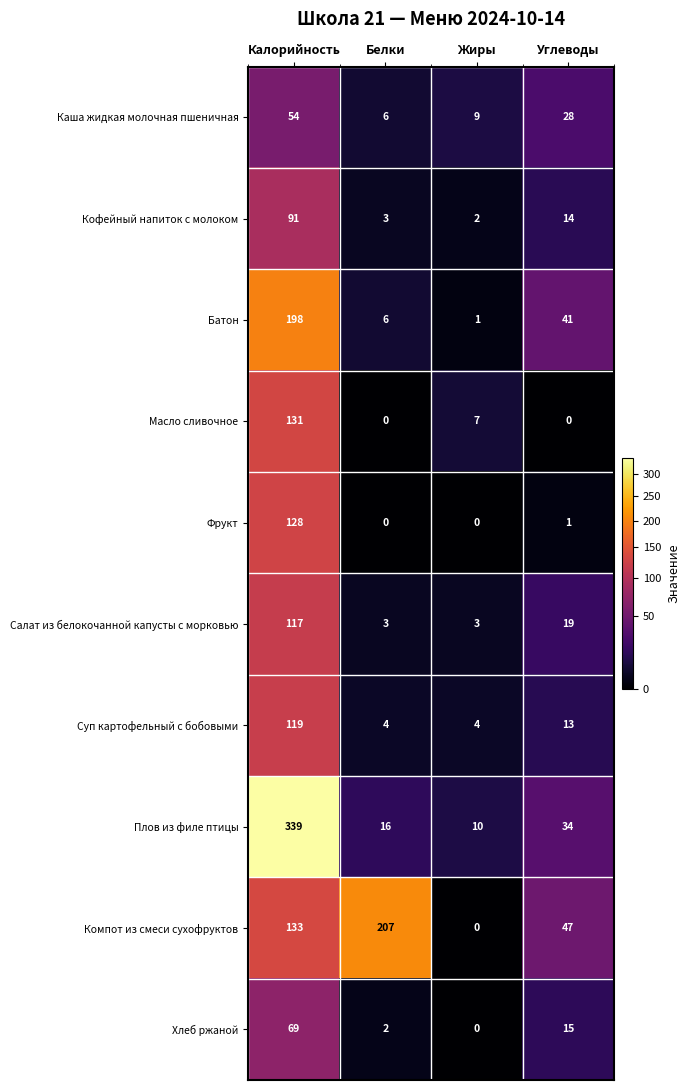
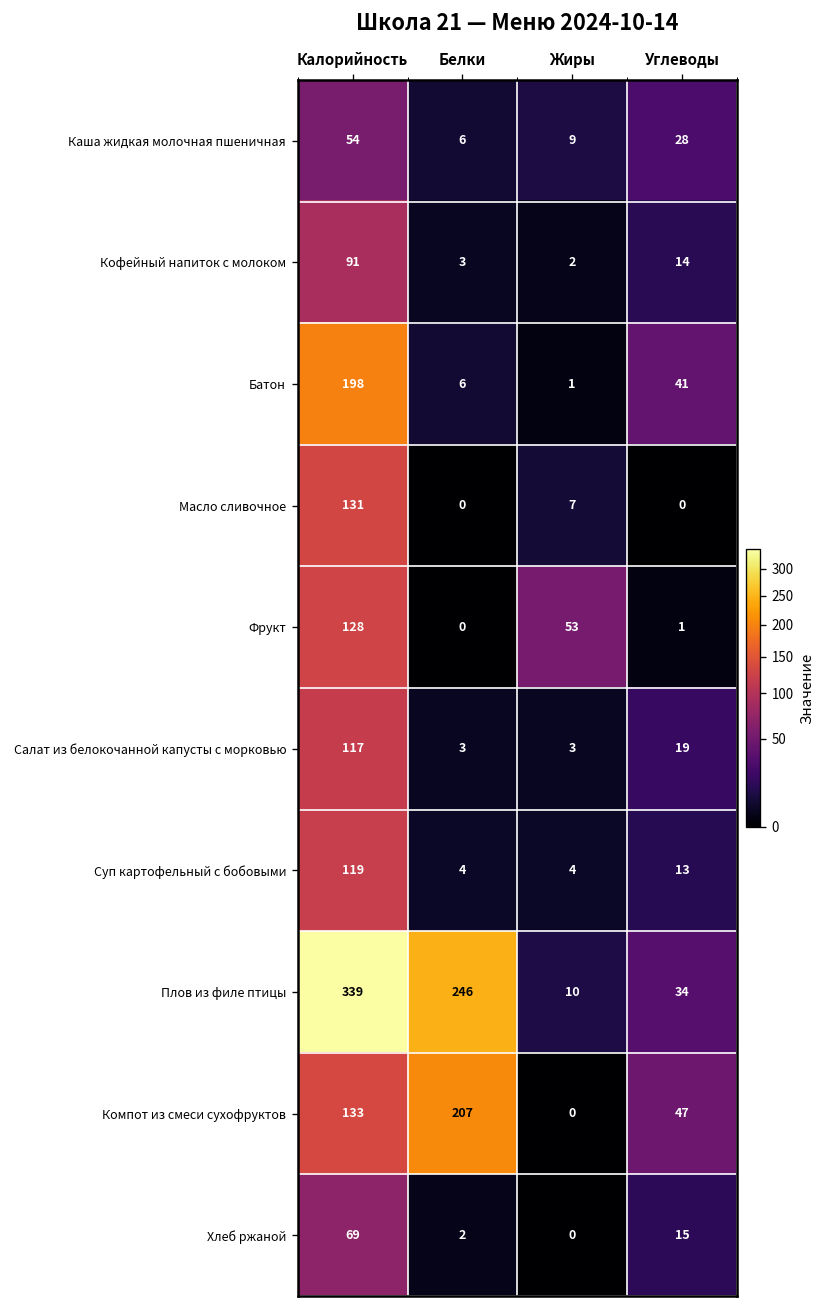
  {
    "Каша жидкая молочная пшеничная": {
      "Калорийность": 54,
      "Белки": 6,
      "Жиры": 9,
      "Углеводы": 28
    },
    "Кофейный напиток с молоком": {
      "Калорийность": 91,
      "Белки": 3,
      "Жиры": 2,
      "Углеводы": 14
    },
    "Батон": {
      "Калорийность": 198,
      "Белки": 6,
      "Жиры": 1,
      "Углеводы": 41
    },
    "Масло сливочное": {
      "Калорийность": 131,
      "Белки": 0,
      "Жиры": 7,
      "Углеводы": 0
    },
    "Фрукт": {
      "Калорийность": 128,
      "Белки": 0,
-     "Жиры": 0,
+     "Жиры": 53,
      "Углеводы": 1
    },
    "Салат из белокочанной капусты с морковью": {
      "Калорийность": 117,
      "Белки": 3,
      "Жиры": 3,
      "Углеводы": 19
    },
    "Суп картофельный с бобовыми": {
      "Калорийность": 119,
      "Белки": 4,
      "Жиры": 4,
      "Углеводы": 13
    },
    "Плов из филе птицы": {
      "Калорийность": 339,
-     "Белки": 16,
+     "Белки": 246,
      "Жиры": 10,
      "Углеводы": 34
    },
    "Компот из смеси сухофруктов": {
      "Калорийность": 133,
      "Белки": 207,
      "Жиры": 0,
      "Углеводы": 47
    },
    "Хлеб ржаной": {
      "Калорийность": 69,
      "Белки": 2,
      "Жиры": 0,
      "Углеводы": 15
    }
  }
